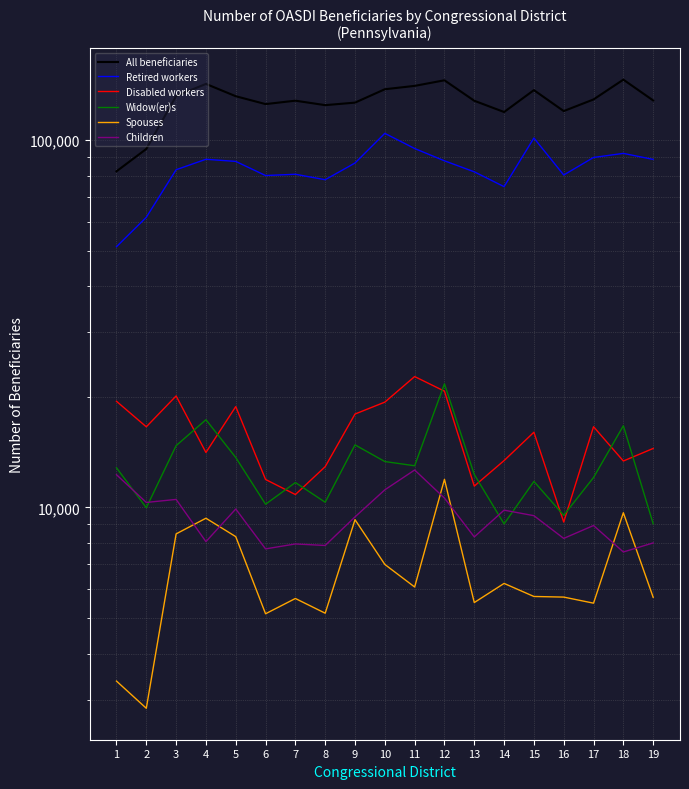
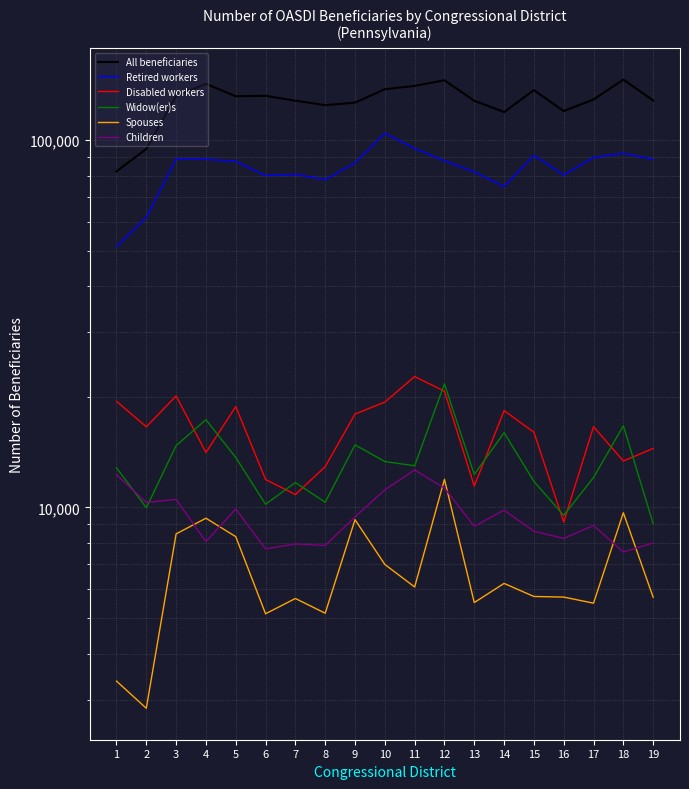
  {
    "All beneficiaries": {
      "1": "82,000",
      "2": "95,000",
      "5": "132,000",
-     "6": "125,000",
+     "6": "132,000",
      "7": "128,000",
      "8": "124,000",
      "9": "126,000",
      "10": "137,000",
      "11": "140,000",
      "12": "145,000",
      "13": "128,000",
      "14": "119,000",
      "15": "137,000",
      "16": "120,000",
      "17": "129,000",
      "18": "146,000",
      "19": "128,000"
    },
    "Retired workers": {
      "1": "51,000",
      "2": "62,000",
-     "3": "83,000",
+     "3": "89,000",
      "4": "89,000",
      "5": "87,000",
      "6": "80,000",
      "7": "81,000",
      "8": "78,000",
      "9": "87,000",
      "10": "104,000",
      "11": "95,000",
      "12": "88,000",
      "13": "82,000",
      "14": "75,000",
-     "15": "101,000",
+     "15": "91,000",
      "16": "80,000",
      "17": "90,000",
      "18": "92,000",
      "19": "89,000"
    },
    "Disabled workers": {
      "1": "19,000",
      "2": "17,000",
      "3": "20,000",
      "4": "14,100",
      "5": "19,000",
      "6": "11,900",
      "7": "10,800",
      "8": "12,900",
      "9": "18,000",
      "10": "19,000",
      "11": "23,000",
      "12": "21,000",
      "13": "11,400",
-     "14": "13,400",
+     "14": "18,000",
      "15": "16,000",
      "16": "9,100",
      "17": "17,000",
      "18": "13,400",
      "19": "14,500"
    },
    "Widow(er)s": {
      "1": "12,800",
      "2": "10,000",
      "3": "14,700",
      "4": "17,000",
      "5": "13,700",
      "6": "10,200",
      "7": "11,700",
      "8": "10,300",
      "9": "14,800",
      "10": "13,300",
      "11": "13,000",
      "12": "22,000",
      "13": "12,300",
-     "14": "9,000",
+     "14": "16,000",
      "15": "11,800",
      "16": "9,500",
      "17": "12,100",
      "18": "17,000",
      "19": "9,000"
    },
    "Spouses": {
      "1": "3,400",
      "2": "2,800",
      "3": "8,500",
      "4": "9,300",
      "5": "8,300",
      "6": "5,100",
      "7": "5,700",
      "8": "5,200",
      "9": "9,300",
      "10": "7,000",
      "11": "6,100",
      "12": "11,900",
      "13": "5,500",
      "14": "6,200",
      "15": "5,700",
      "16": "5,700",
      "17": "5,500",
      "18": "9,700",
      "19": "5,700"
    },
    "Children": {
      "1": "12,300",
      "2": "10,300",
      "3": "10,500",
      "4": "8,100",
      "5": "9,900",
      "6": "7,700",
      "7": "8,000",
      "8": "7,900",
      "9": "9,400",
      "10": "11,200",
      "11": "12,600",
-     "12": "10,600",
-     "13": "8,300",
+     "12": "11,300",
+     "13": "8,900",
      "14": "9,800",
-     "15": "9,500",
+     "15": "8,600",
      "16": "8,200",
      "17": "8,900",
      "18": "7,600",
      "19": "8,000"
    }
  }
